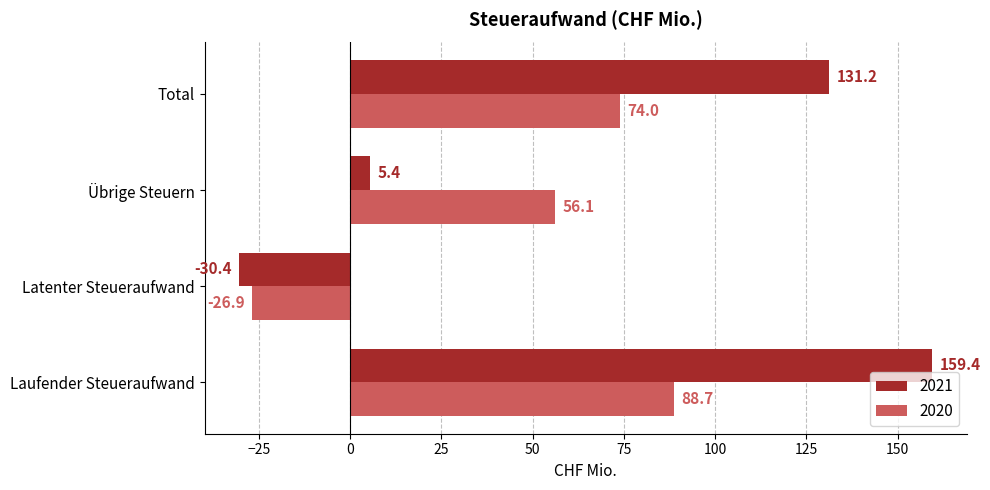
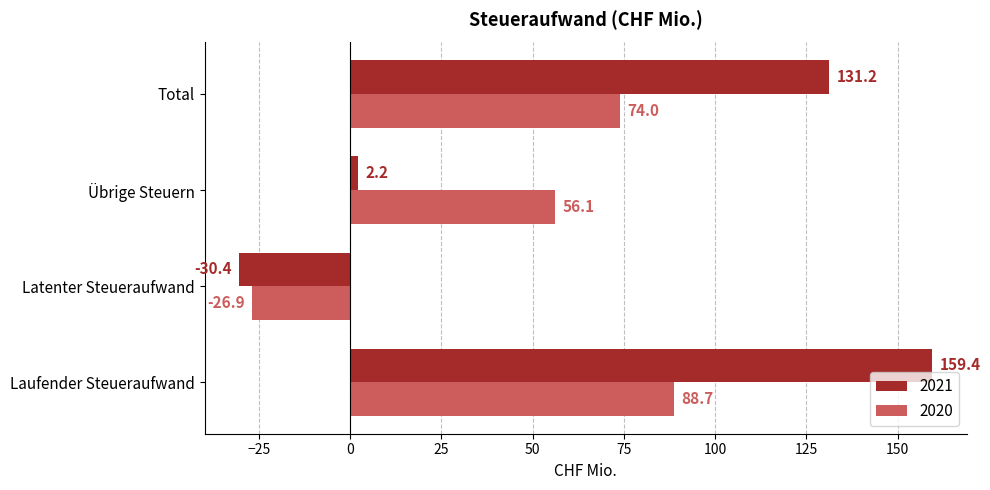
  {
    "2021": {
      "Total": 131.2,
-     "Übrige Steuern": 5.4,
+     "Übrige Steuern": 2.2,
      "Latenter Steueraufwand": -30.4
    },
    "2020": {
      "Total": 74.0,
      "Übrige Steuern": 56.1,
      "Latenter Steueraufwand": -26.9,
      "Laufender Steueraufwand": 88.7
    }
  }
